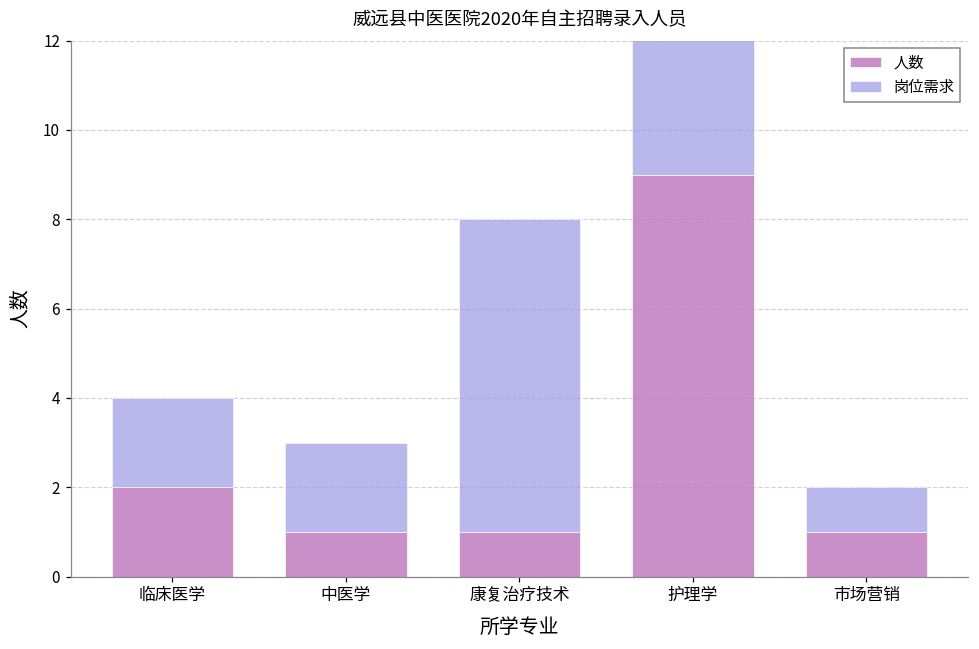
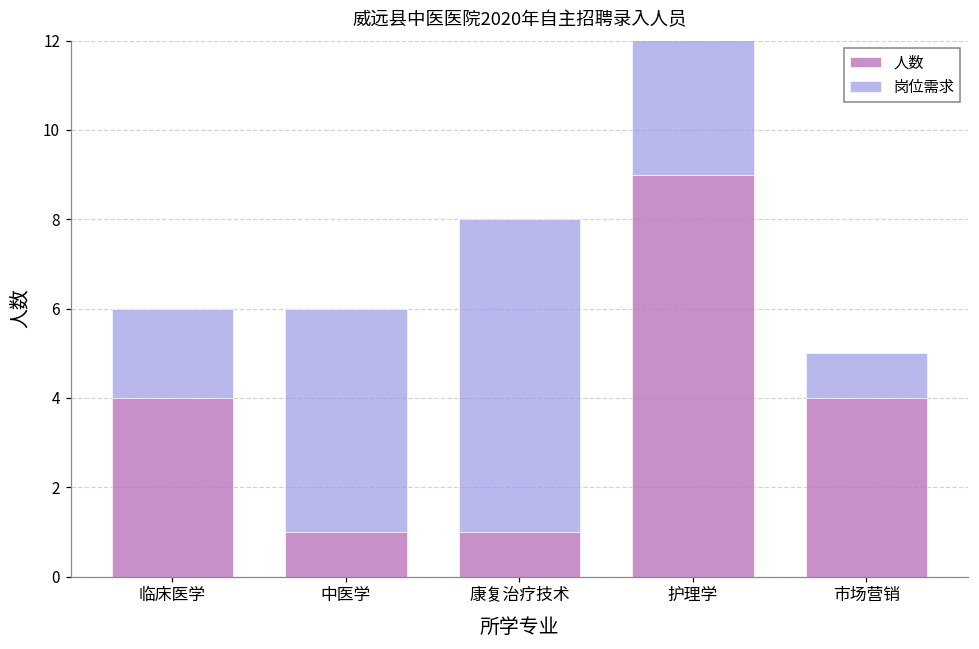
  {
    "人数": {
-     "临床医学": 2,
+     "临床医学": 4,
      "中医学": 1,
      "康复治疗技术": 1,
      "护理学": 9,
-     "市场营销": 1
+     "市场营销": 4
    },
    "岗位需求": {
      "临床医学": 2,
-     "中医学": 2,
+     "中医学": 5,
      "康复治疗技术": 7,
      "市场营销": 1
    }
  }
